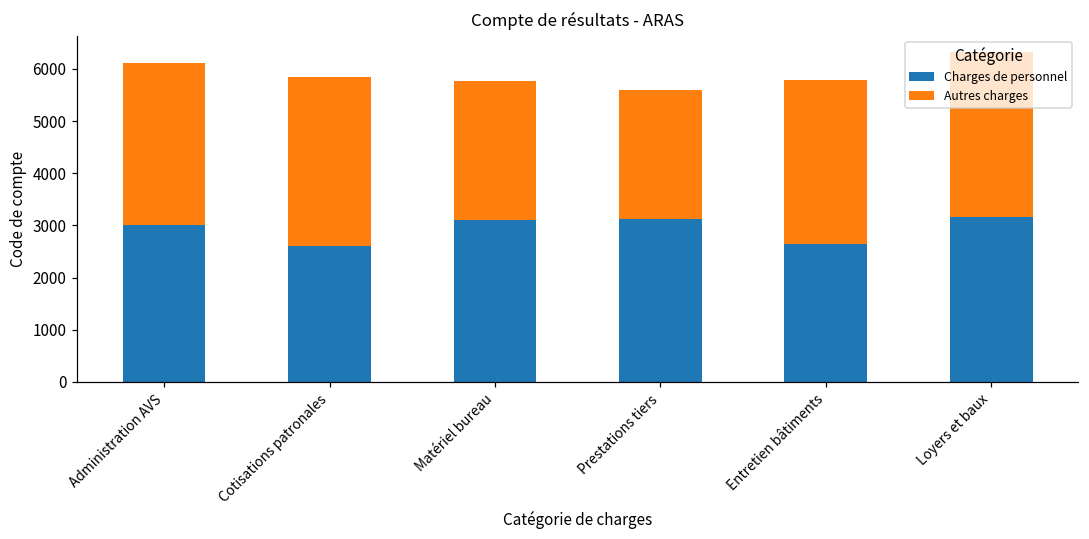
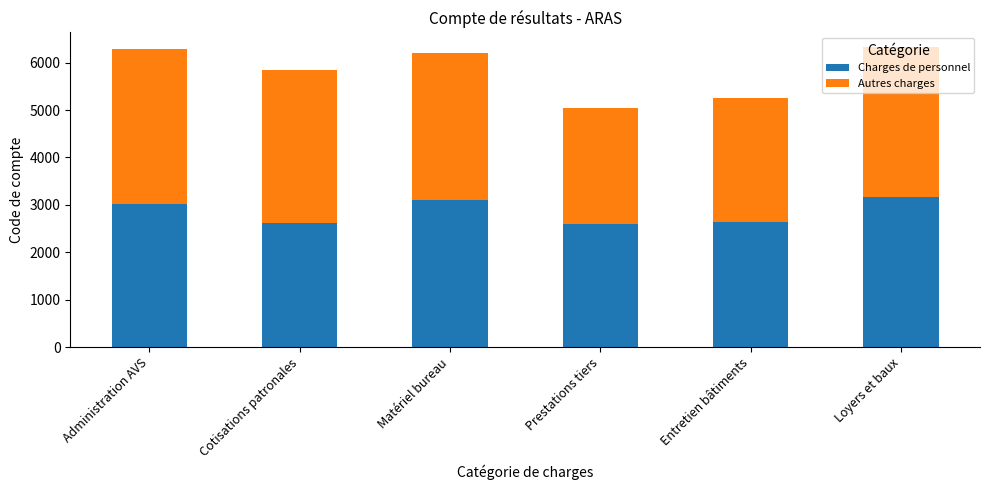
  {
    "Charges de personnel": {
      "Administration AVS": 3000,
      "Cotisations patronales": 2600,
      "Matériel bureau": 3100,
-     "Prestations tiers": 3100,
+     "Prestations tiers": 2600,
      "Entretien bâtiments": 2600,
      "Loyers et baux": 3200
    },
    "Autres charges": {
-     "Administration AVS": 3100,
+     "Administration AVS": 3300,
      "Cotisations patronales": 3200,
-     "Matériel bureau": 2700,
+     "Matériel bureau": 3100,
      "Prestations tiers": 2500,
-     "Entretien bâtiments": 3200
+     "Entretien bâtiments": 2600
    }
  }
